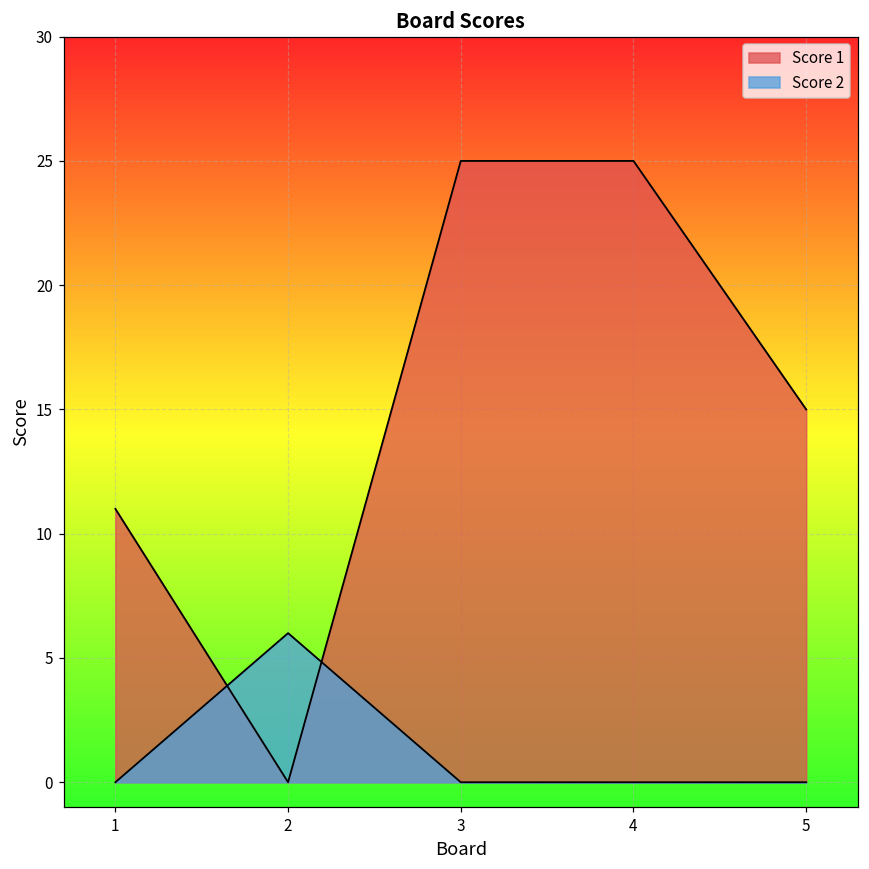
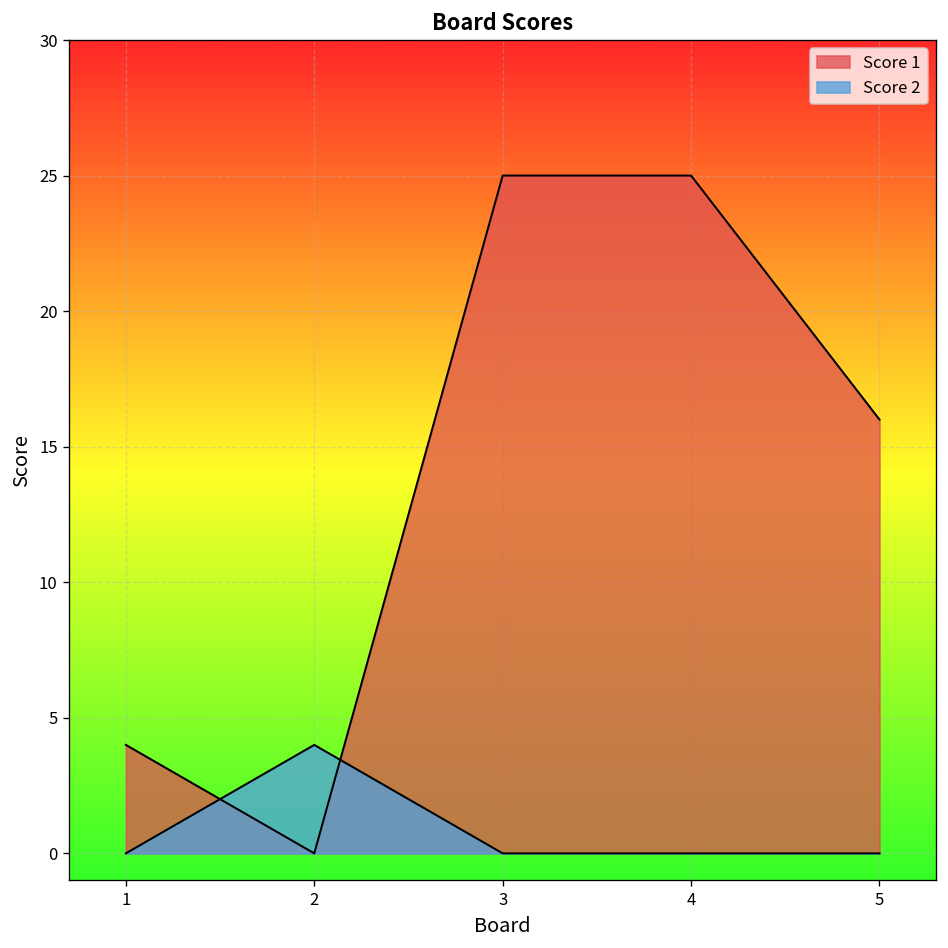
  {
    "Score 1": {
-     "1": 11,
+     "1": 4,
      "2": 0,
      "3": 25,
      "4": 25,
-     "5": 15
+     "5": 16
    },
    "Score 2": {
      "1": 0,
-     "2": 6,
+     "2": 4,
      "3": 0,
      "4": 0,
      "5": 0
    }
  }
